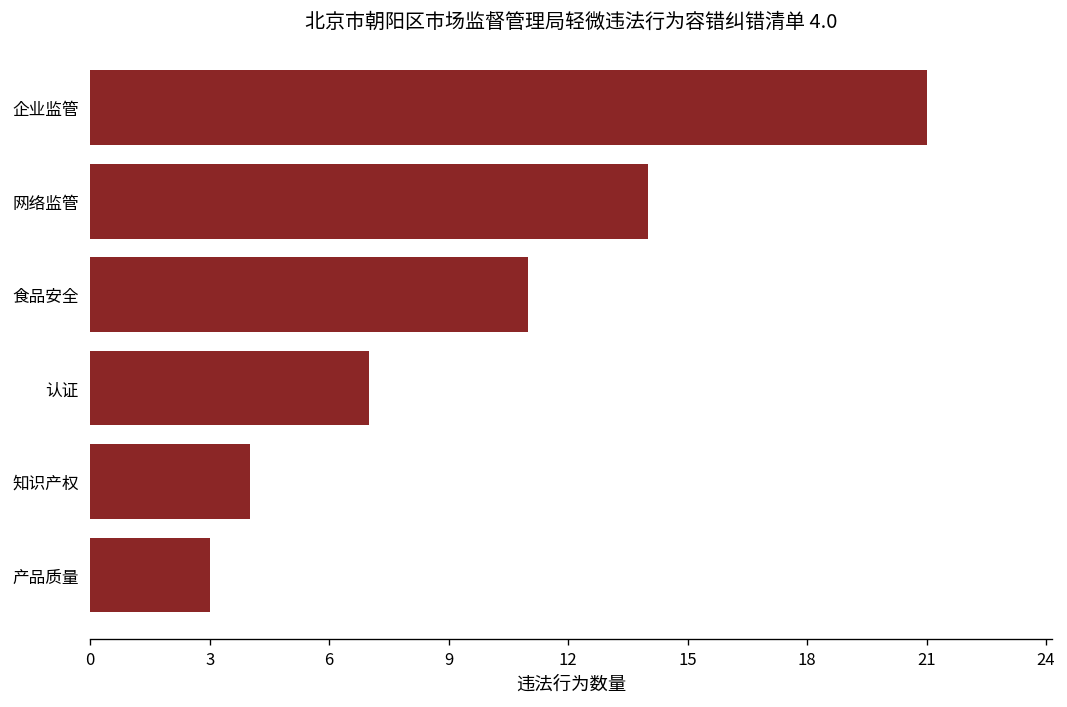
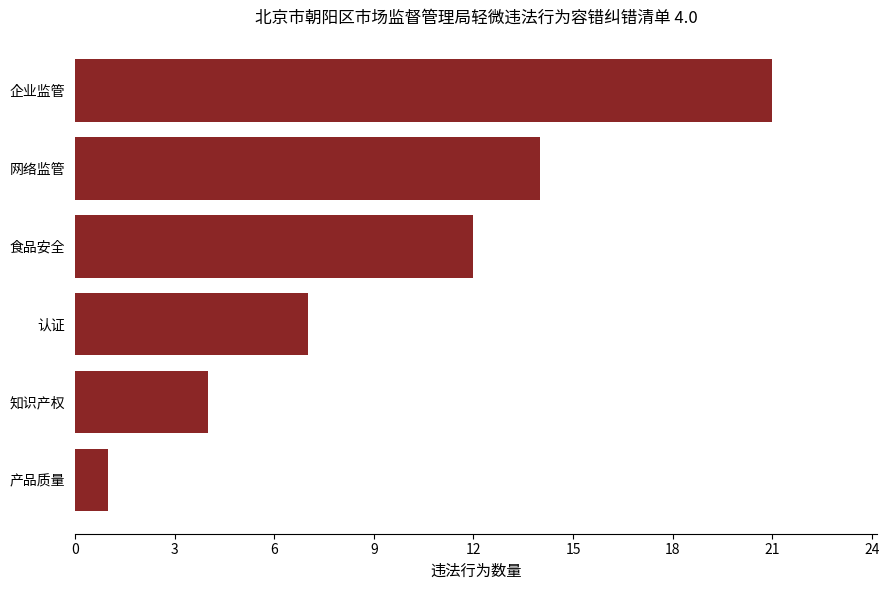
  {
    "企业监管": 21,
    "网络监管": 14,
-   "食品安全": 11,
+   "食品安全": 12,
    "认证": 7,
    "知识产权": 4,
-   "产品质量": 3
+   "产品质量": 1
  }
